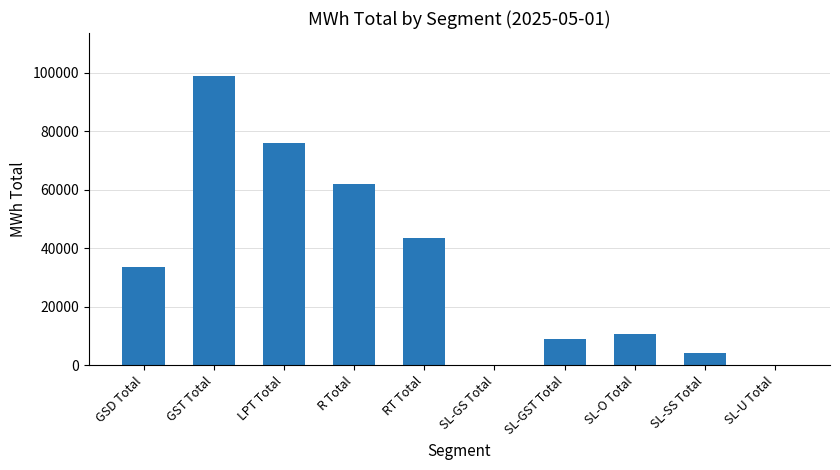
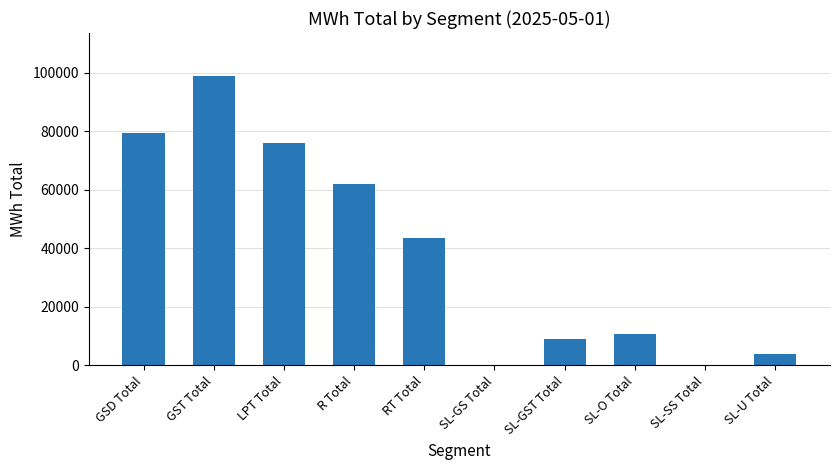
  {
-   "GSD Total": 34000,
+   "GSD Total": 79000,
    "GST Total": 99000,
    "LPT Total": 76000,
    "R Total": 62000,
    "RT Total": 43000,
    "SL-GST Total": 9000,
    "SL-O Total": 11000,
-   "SL-SS Total": 4000,
-   "SL-U Total": 0
+   "SL-SS Total": 0,
+   "SL-U Total": 4000
  }
